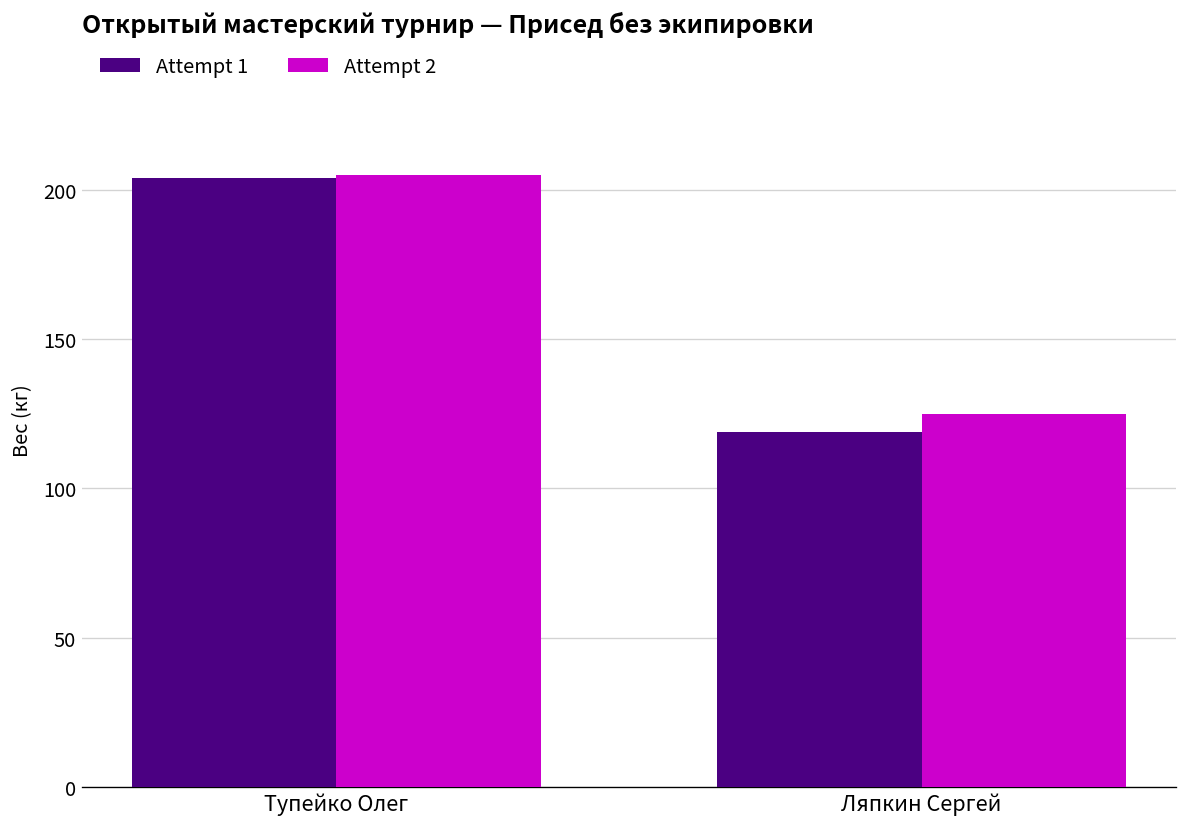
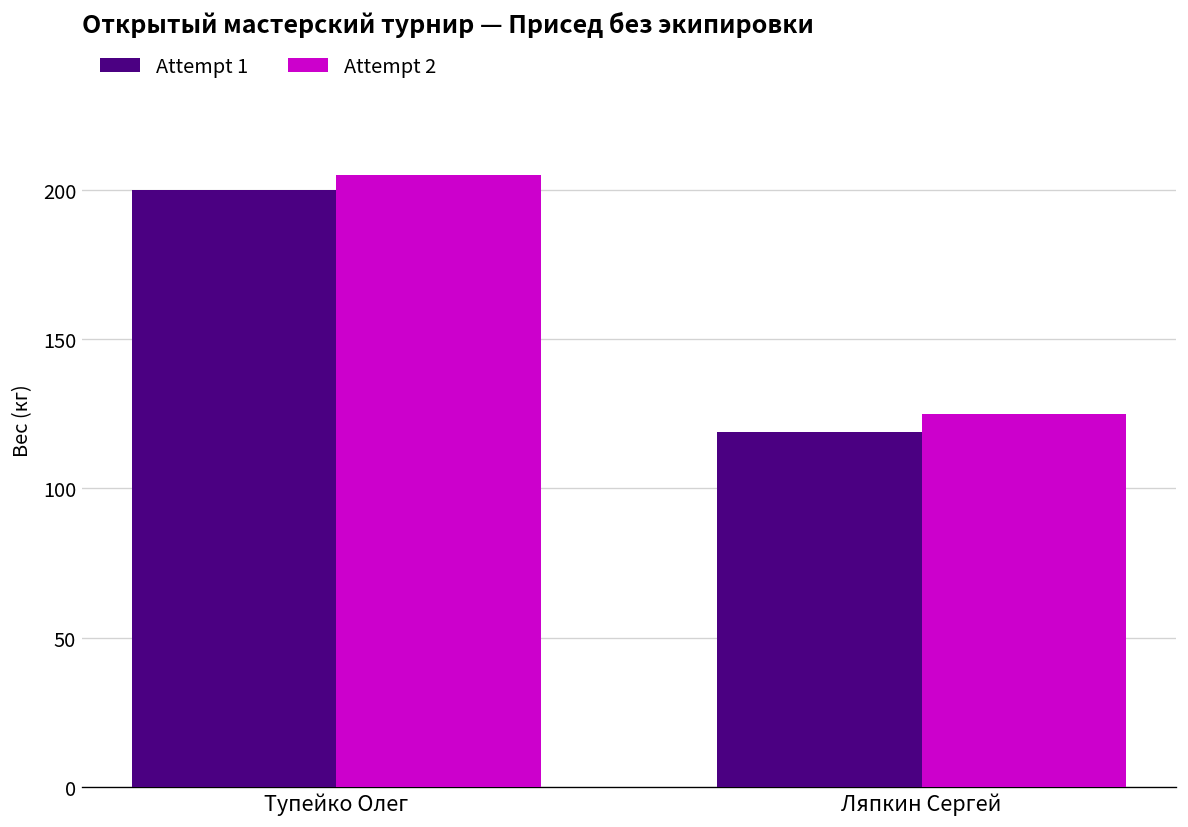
  {
    "Attempt 1": {
-     "Тупейко Олег": 204,
+     "Тупейко Олег": 200,
      "Ляпкин Сергей": 119
    },
    "Attempt 2": {
      "Тупейко Олег": 205,
      "Ляпкин Сергей": 125
    }
  }
